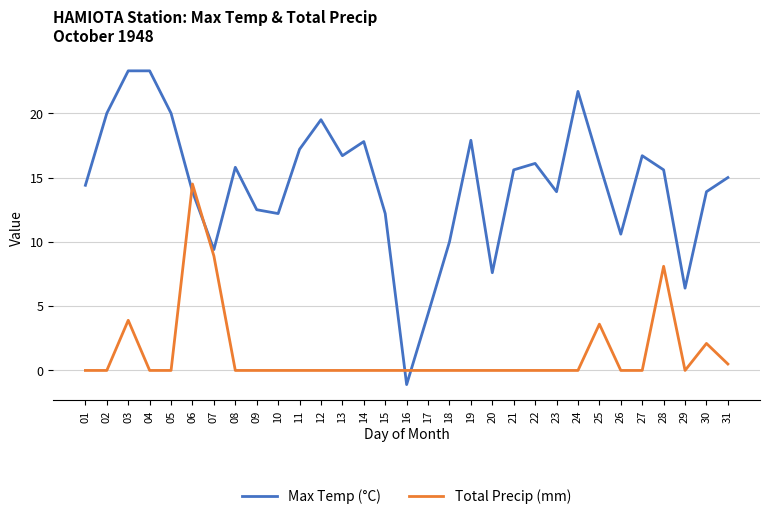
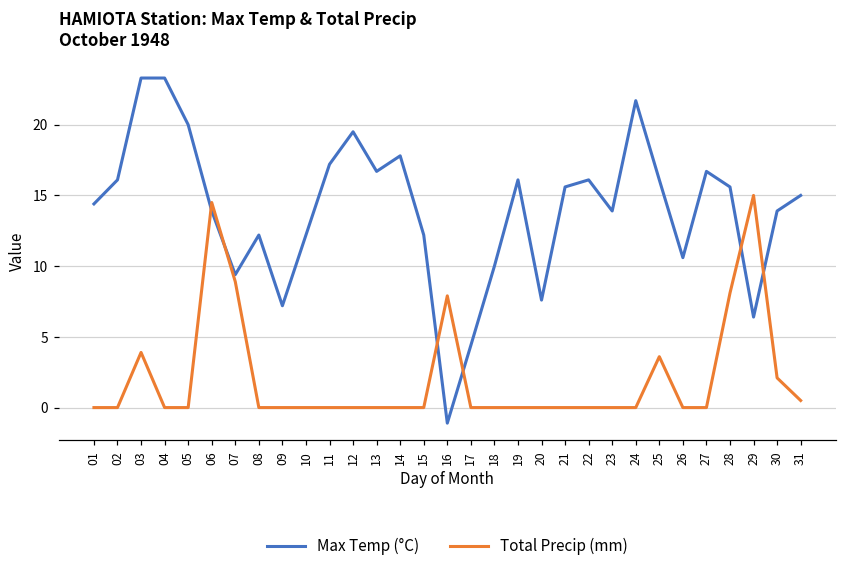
  {
    "Max Temp (°C)": {
      "01": 14.4,
-     "02": 20.0,
+     "02": 16.1,
      "03": 23.3,
      "04": 23.3,
      "05": 20.0,
      "06": 13.9,
      "07": 9.4,
-     "08": 15.8,
-     "09": 12.5,
+     "08": 12.2,
+     "09": 7.2,
      "10": 12.2,
      "11": 17.2,
      "12": 19.5,
      "13": 16.7,
      "14": 17.8,
      "15": 12.2,
      "16": -1.1,
      "17": 4.4,
      "18": 10.0,
-     "19": 17.9,
+     "19": 16.1,
      "20": 7.6,
      "21": 15.6,
      "22": 16.1,
      "23": 13.9,
      "24": 21.7,
      "25": 16.1,
      "26": 10.6,
      "27": 16.7,
      "28": 15.6,
      "29": 6.4,
      "30": 13.9,
      "31": 15.0
    },
    "Total Precip (mm)": {
      "01": 0.0,
      "02": 0.0,
      "03": 3.9,
      "04": 0.0,
      "05": 0.0,
      "06": 14.5,
      "07": 8.9,
      "08": 0.0,
      "09": 0.0,
      "10": 0.0,
      "11": 0.0,
      "12": 0.0,
      "13": 0.0,
      "14": 0.0,
      "15": 0.0,
-     "16": 0.0,
+     "16": 7.9,
      "17": 0.0,
      "18": 0.0,
      "19": 0.0,
      "20": 0.0,
      "21": 0.0,
      "22": 0.0,
      "23": 0.0,
      "24": 0.0,
      "25": 3.6,
      "26": 0.0,
      "27": 0.0,
      "28": 8.1,
-     "29": 0,
+     "29": 15,
      "30": 2.1,
      "31": 0.5
    }
  }
